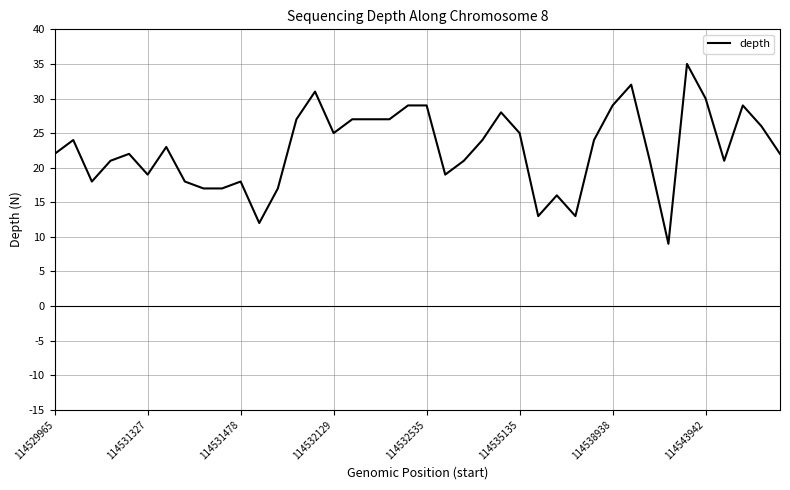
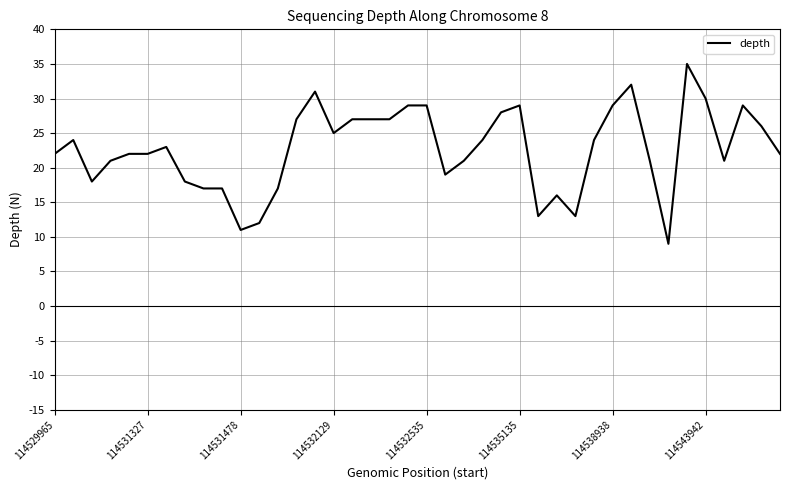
  {
    "114529965": 22,
-   "114531327": 19,
-   "114531478": 18,
+   "114531327": 22,
+   "114531478": 11,
    "114532129": 25,
    "114532535": 29,
-   "114535135": 25,
+   "114535135": 29,
    "114538938": 29,
    "114543942": 30
  }
